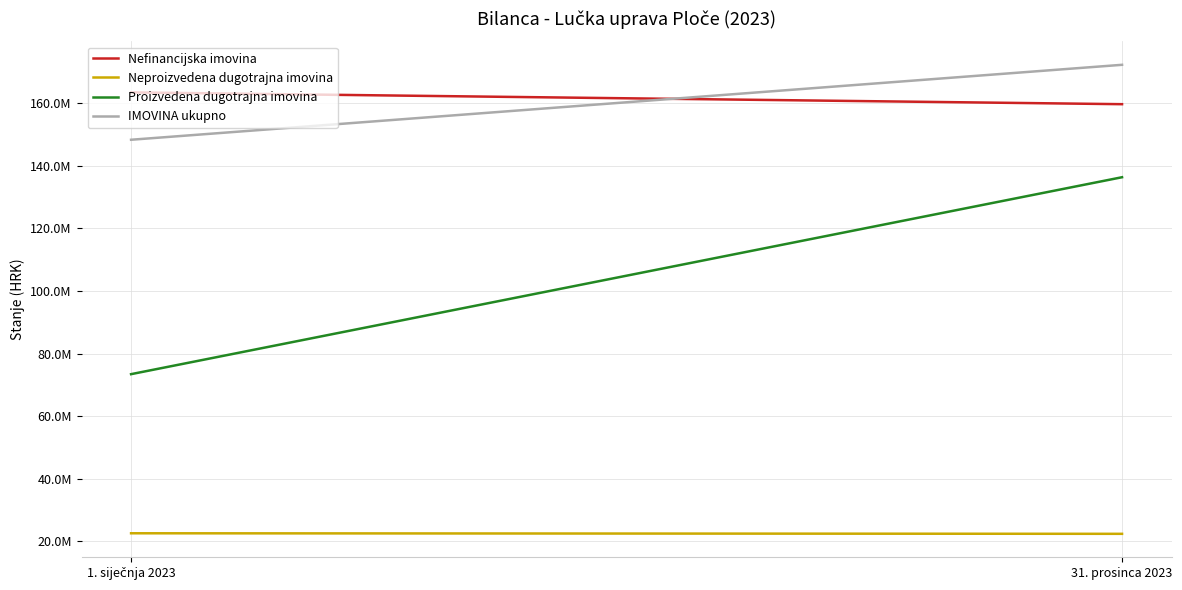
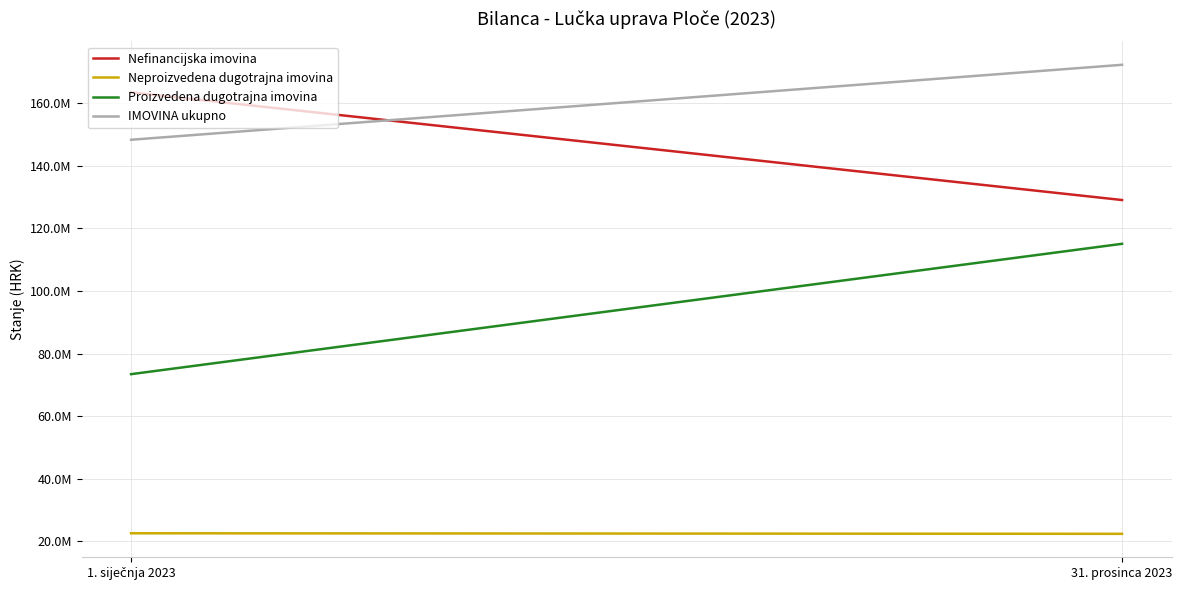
  {
    "Nefinancijska imovina": {
-     "31. prosinca 2023": 160000000
+     "31. prosinca 2023": 129000000
    },
    "Neproizvedena dugotrajna imovina": {
      "1. siječnja 2023": 23000000,
      "31. prosinca 2023": 22000000
    },
    "Proizvedena dugotrajna imovina": {
      "1. siječnja 2023": 73000000,
-     "31. prosinca 2023": 136000000
+     "31. prosinca 2023": 115000000
    },
    "IMOVINA ukupno": {
      "1. siječnja 2023": 148000000,
      "31. prosinca 2023": 172000000
    }
  }
